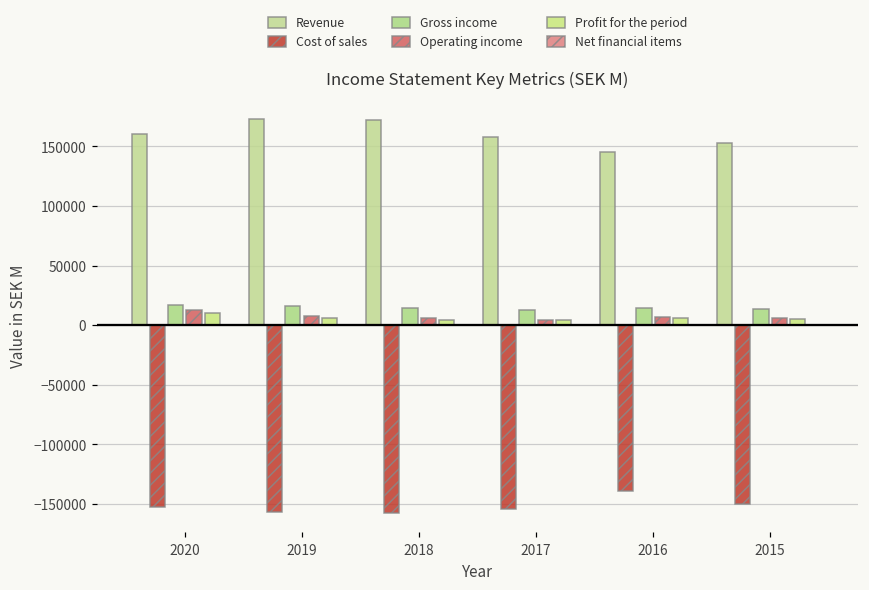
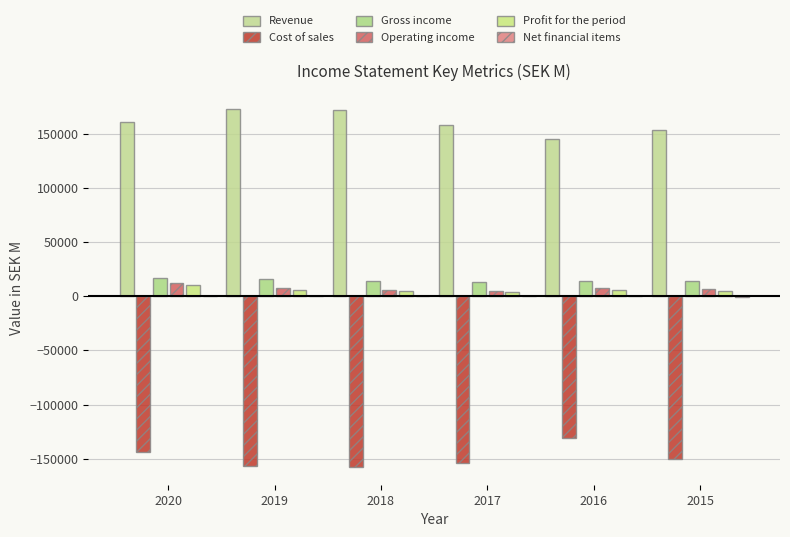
  {
    "Cost of sales": {
-     "2020": -153000,
+     "2020": -143000,
      "2019": -157000,
      "2018": -157000,
      "2017": -154000,
-     "2016": -139000,
+     "2016": -131000,
      "2015": -150000
    }
  }
